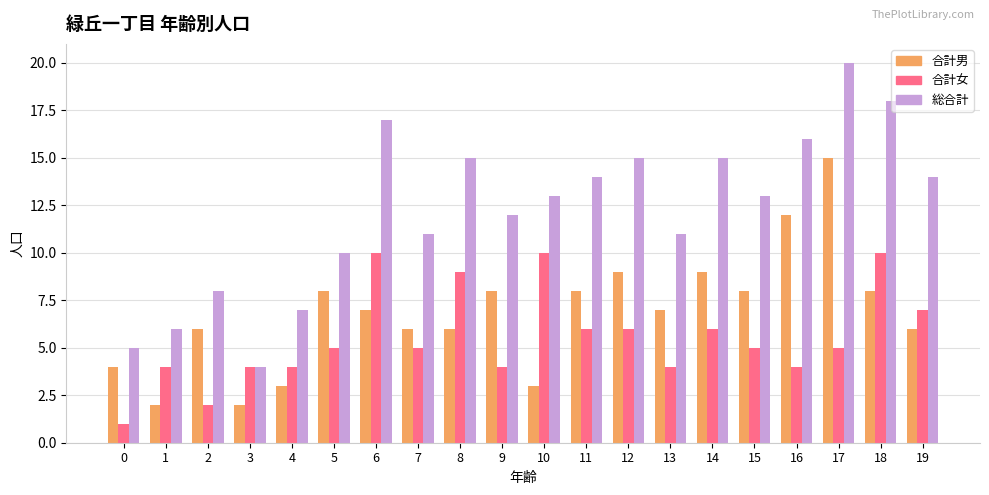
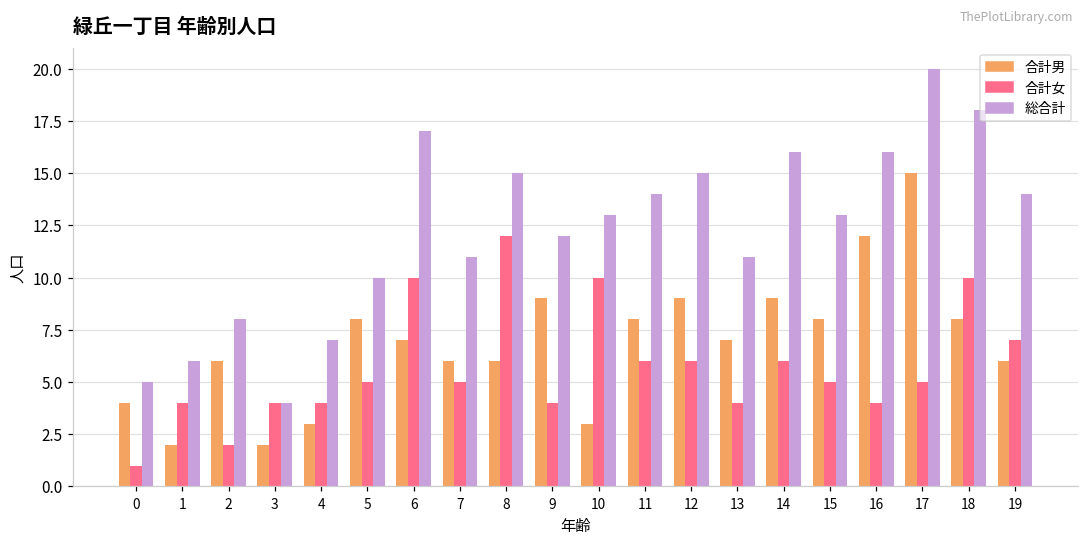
  {
    "合計男": {
      "0": 4,
      "1": 2,
      "2": 6,
      "3": 2,
      "4": 3,
      "5": 8,
      "6": 7,
      "7": 6,
      "8": 6,
-     "9": 8,
+     "9": 9,
      "10": 3,
      "11": 8,
      "12": 9,
      "13": 7,
      "14": 9,
      "15": 8,
      "16": 12,
      "17": 15,
      "18": 8,
      "19": 6
    },
    "合計女": {
      "0": 1,
      "1": 4,
      "2": 2,
      "3": 4,
      "4": 4,
      "5": 5,
      "6": 10,
      "7": 5,
-     "8": 9,
+     "8": 12,
      "9": 4,
      "10": 10,
      "11": 6,
      "12": 6,
      "13": 4,
      "14": 6,
      "15": 5,
      "16": 4,
      "17": 5,
      "18": 10,
      "19": 7
    },
    "総合計": {
      "0": 5,
      "1": 6,
      "2": 8,
      "3": 4,
      "4": 7,
      "5": 10,
      "6": 17,
      "7": 11,
      "8": 15,
      "9": 12,
      "10": 13,
      "11": 14,
      "12": 15,
      "13": 11,
-     "14": 15,
+     "14": 16,
      "15": 13,
      "16": 16,
      "17": 20,
      "18": 18,
      "19": 14
    }
  }
